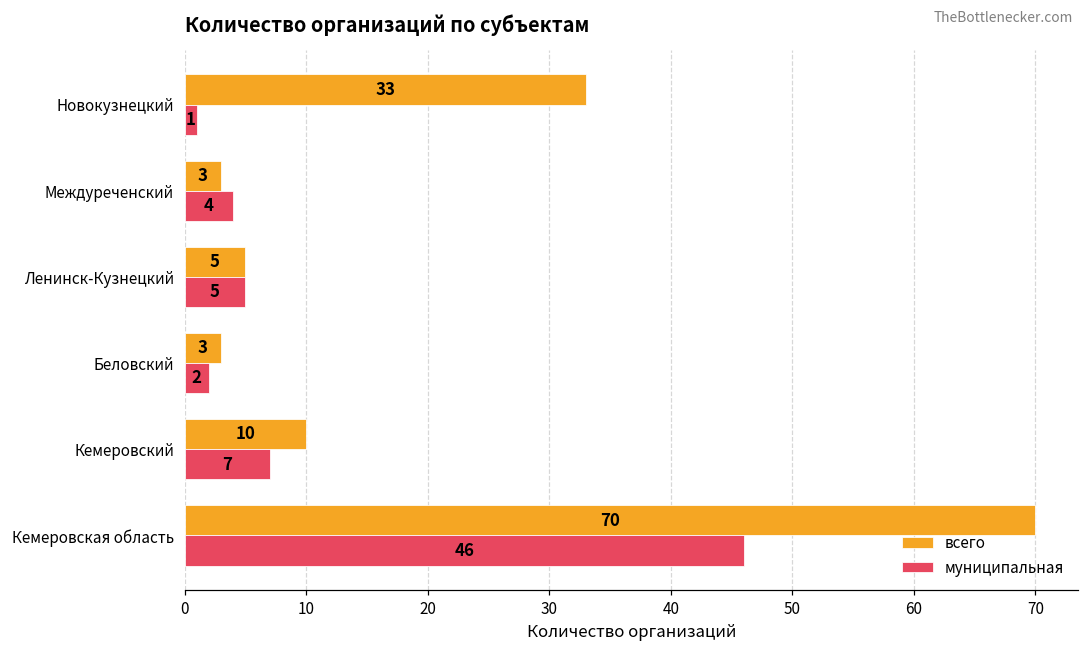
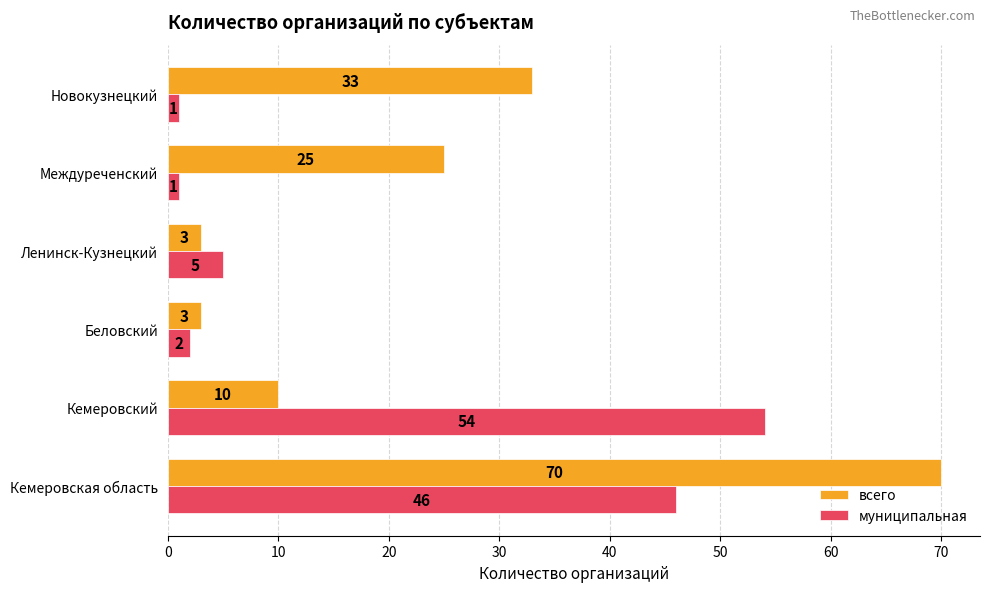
  {
    "всего": {
      "Новокузнецкий": 33,
-     "Междуреченский": 3,
-     "Ленинск-Кузнецкий": 5,
+     "Междуреченский": 25,
+     "Ленинск-Кузнецкий": 3,
      "Беловский": 3,
      "Кемеровский": 10,
      "Кемеровская область": 70
    },
    "муниципальная": {
      "Новокузнецкий": 1,
-     "Междуреченский": 4,
+     "Междуреченский": 1,
      "Ленинск-Кузнецкий": 5,
      "Беловский": 2,
-     "Кемеровский": 7,
+     "Кемеровский": 54,
      "Кемеровская область": 46
    }
  }
